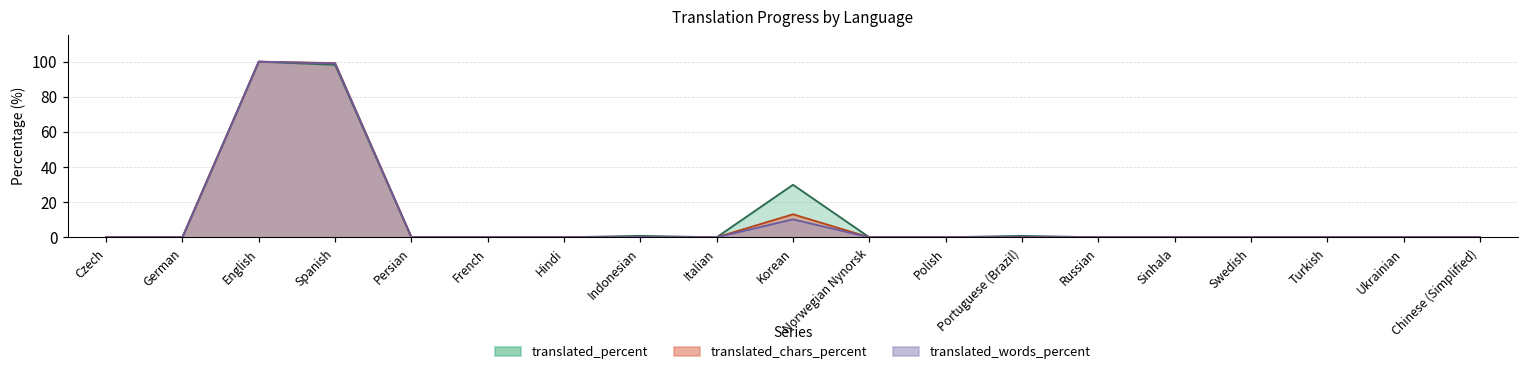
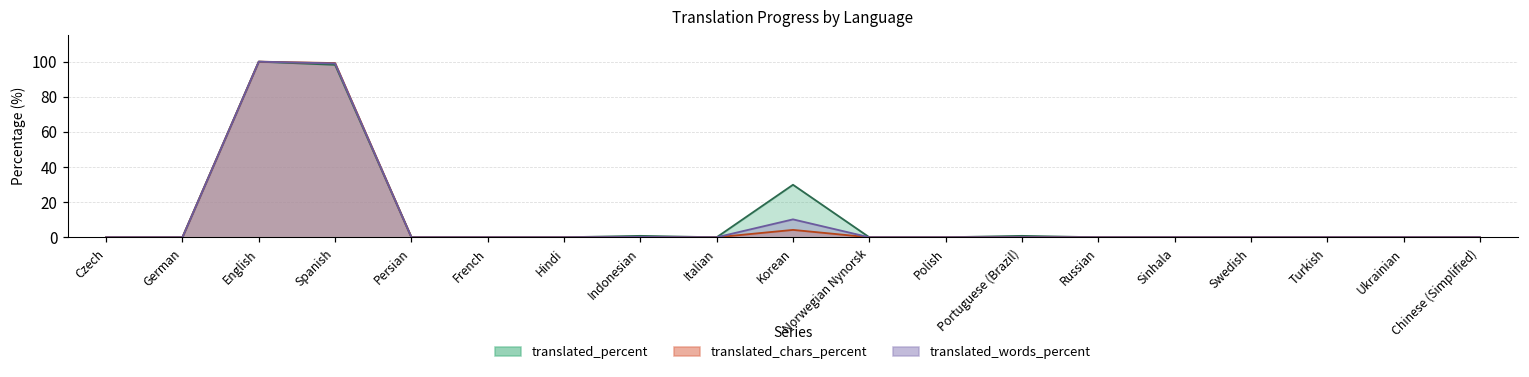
  {
    "translated_chars_percent": {
-     "Korean": 13
+     "Korean": 4
    }
  }
